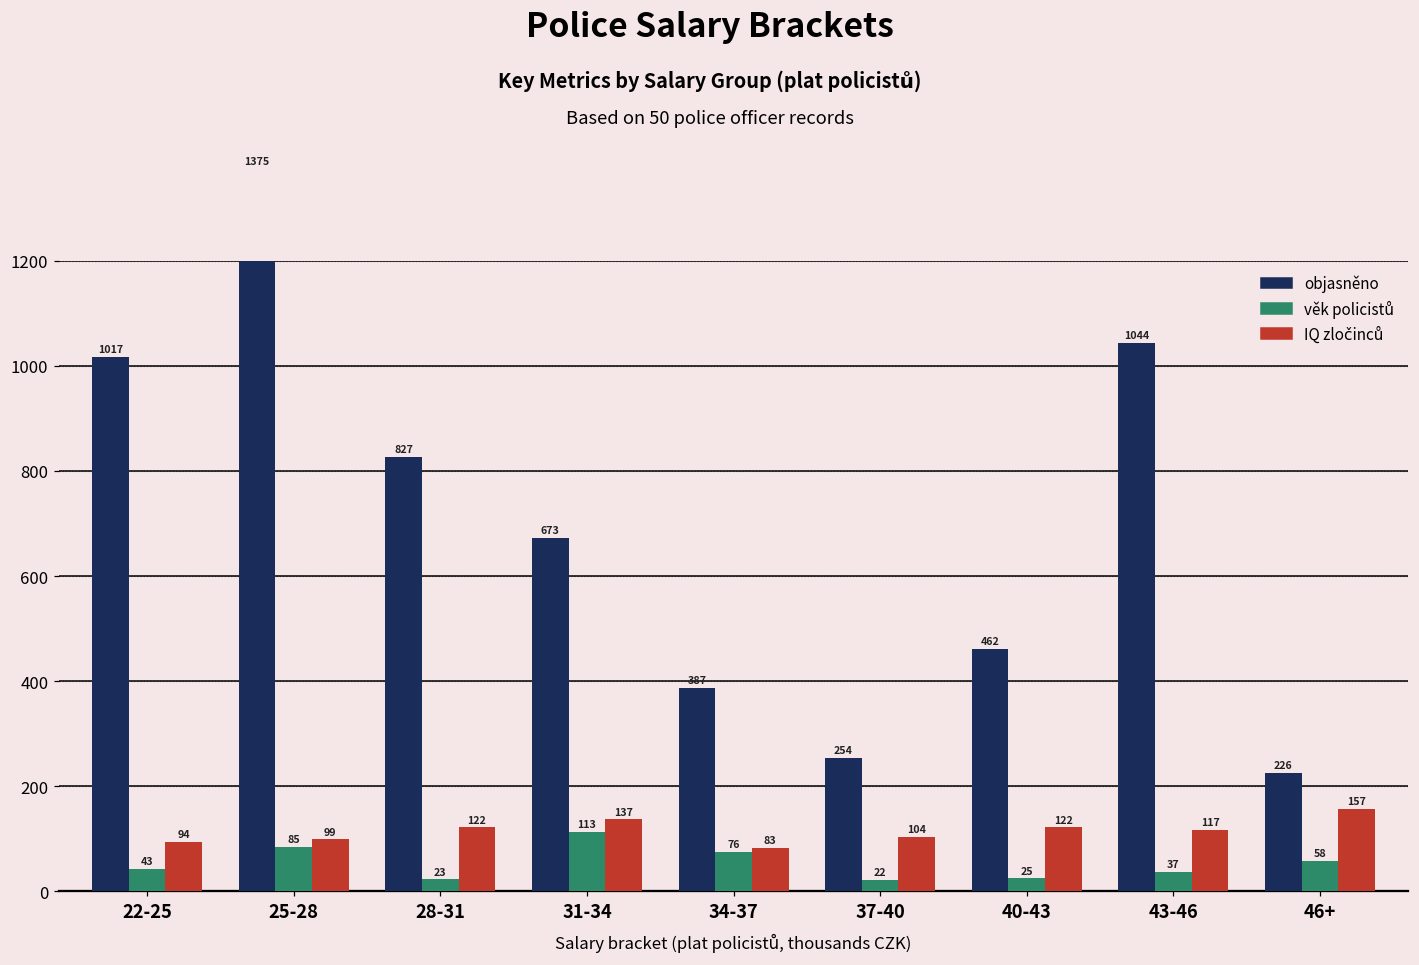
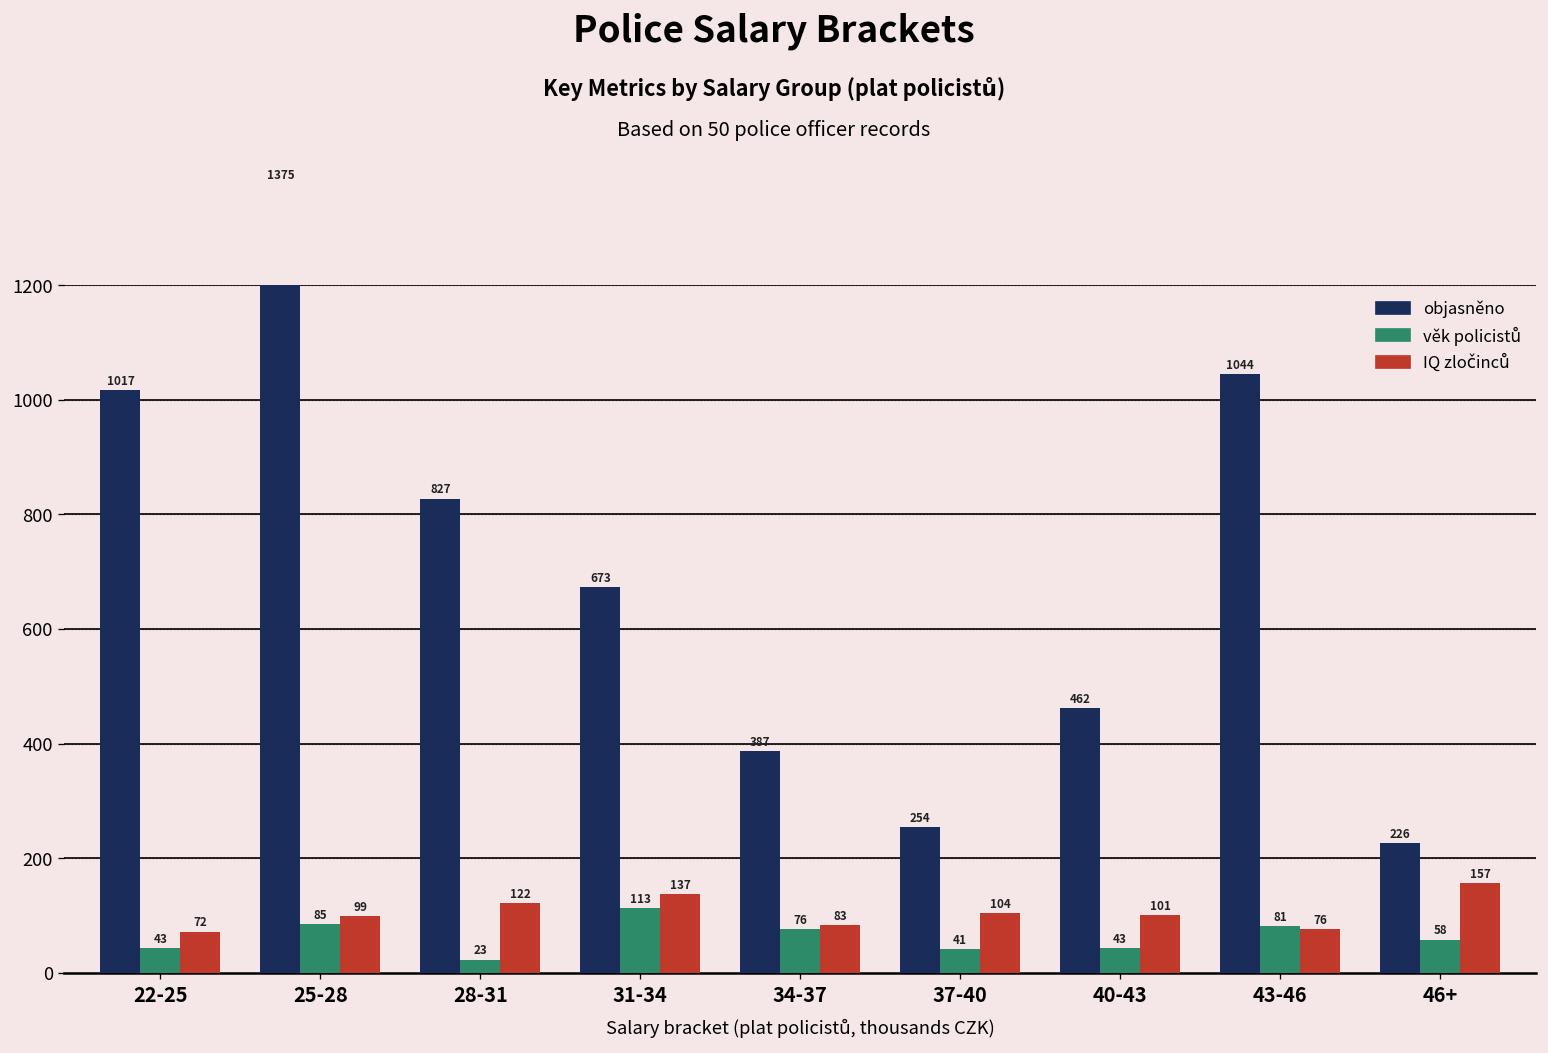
  {
    "objasněno": {
      "22-25": 1017,
      "28-31": 827,
      "31-34": 673,
      "34-37": 387,
      "37-40": 254,
      "40-43": 462,
      "43-46": 1044,
      "46+": 226
    },
    "věk policistů": {
      "22-25": 43,
      "25-28": 85,
      "28-31": 23,
      "31-34": 113,
      "34-37": 76,
-     "37-40": 22,
-     "40-43": 25,
-     "43-46": 37,
+     "37-40": 41,
+     "40-43": 43,
+     "43-46": 81,
      "46+": 58
    },
    "IQ zločinců": {
-     "22-25": 94,
+     "22-25": 72,
      "25-28": 99,
      "28-31": 122,
      "31-34": 137,
      "34-37": 83,
      "37-40": 104,
-     "40-43": 122,
-     "43-46": 117,
+     "40-43": 101,
+     "43-46": 76,
      "46+": 157
    }
  }
